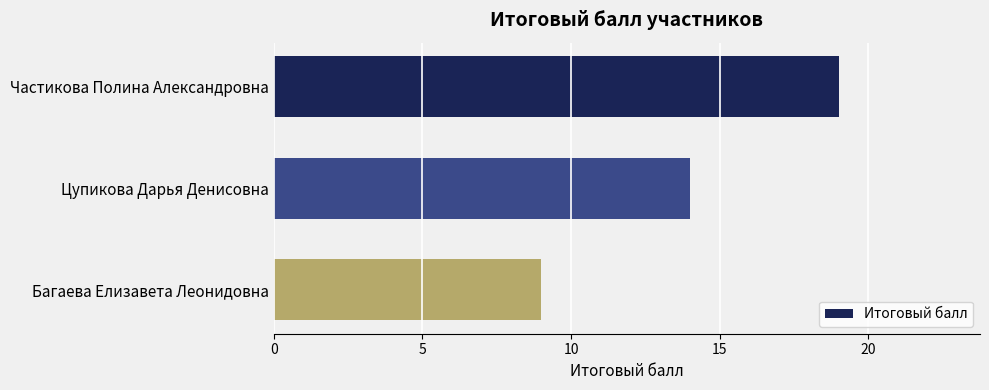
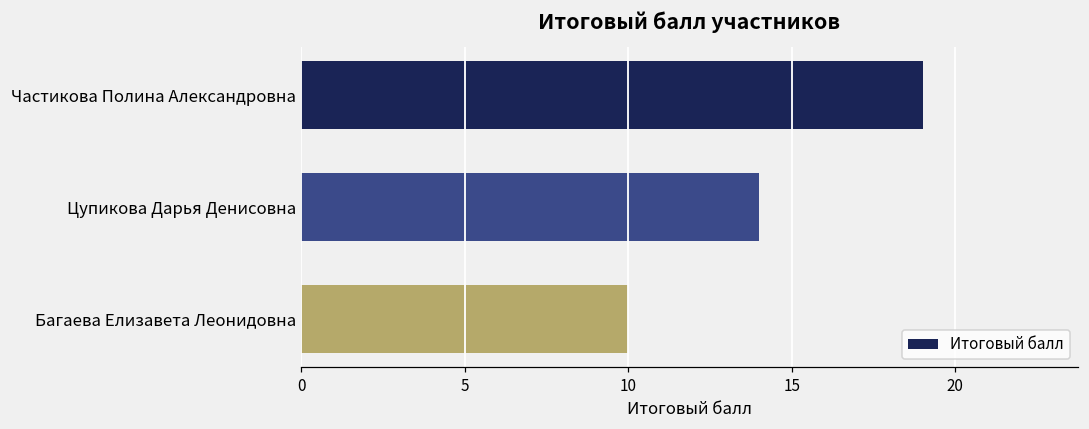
  {
    "Частикова Полина Александровна": 19,
    "Цупикова Дарья Денисовна": 14,
-   "Багаева Елизавета Леонидовна": 9
+   "Багаева Елизавета Леонидовна": 10
  }
